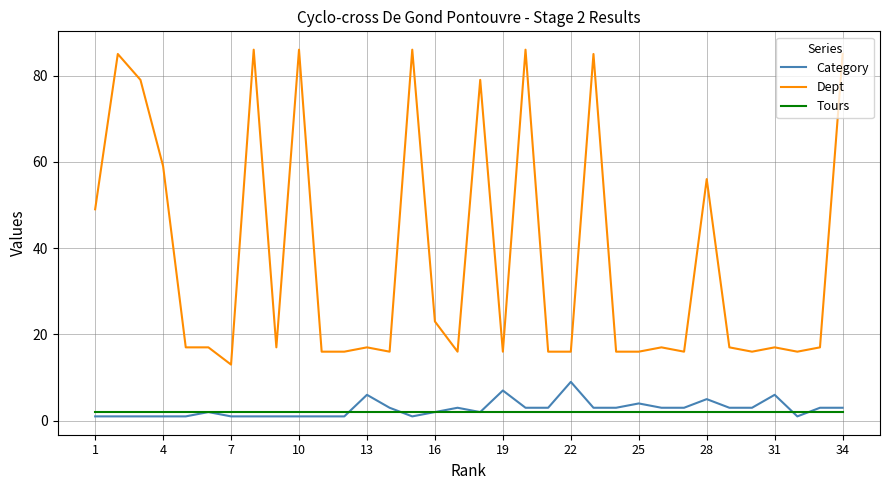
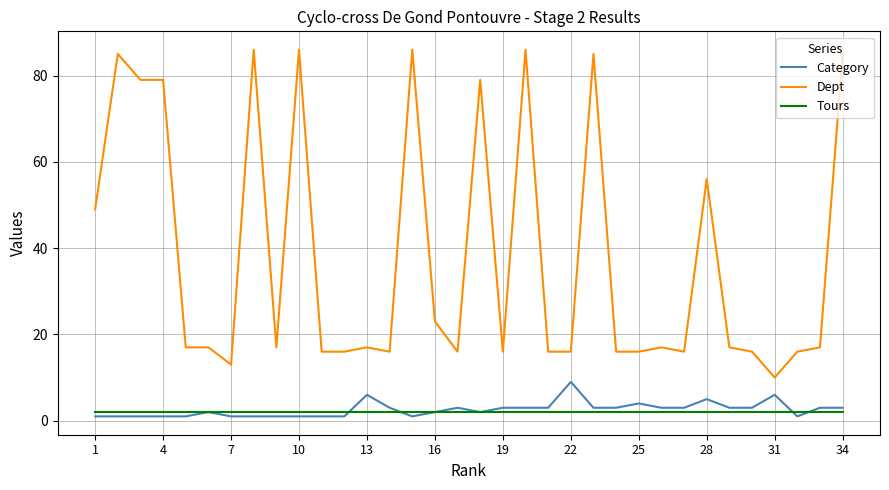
  {
    "Category": {
      "1": 1,
      "4": 1,
      "7": 1,
      "10": 1,
      "13": 6,
-     "19": 7,
+     "19": 3,
      "22": 9,
      "25": 4,
      "28": 5,
      "31": 6,
      "34": 3
    },
    "Dept": {
      "1": 49,
-     "4": 59,
+     "4": 79,
      "7": 13,
      "10": 86,
      "13": 17,
      "16": 23,
      "19": 16,
      "22": 16,
      "25": 16,
      "28": 56,
-     "31": 17
+     "31": 10
    },
    "Tours": {
      "1": 2,
      "4": 2,
      "7": 2,
      "10": 2,
      "13": 2,
      "19": 2,
      "22": 2,
      "25": 2,
      "28": 2,
      "31": 2,
      "34": 2
    }
  }
